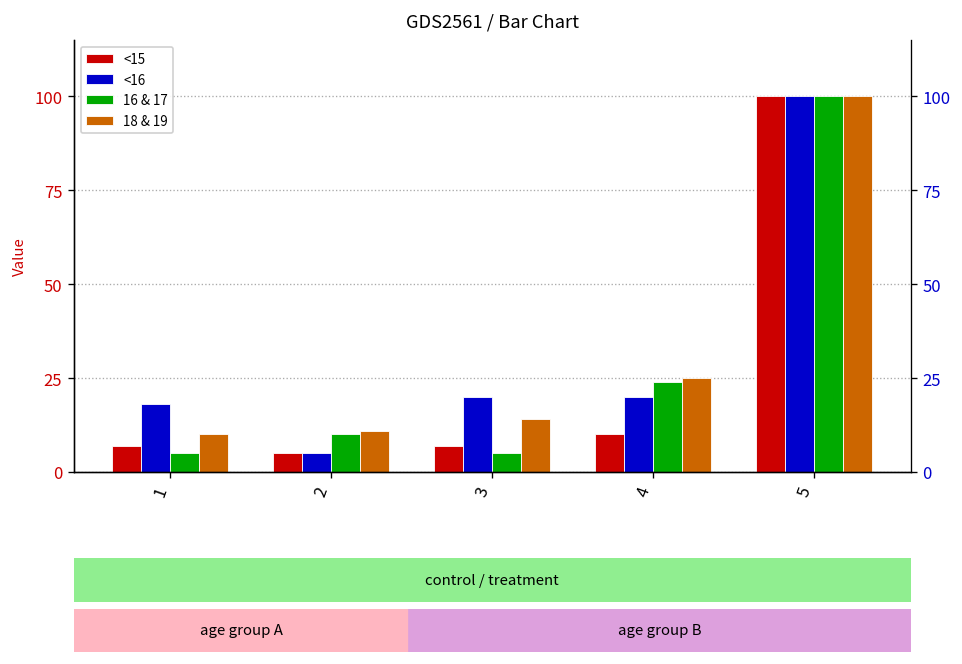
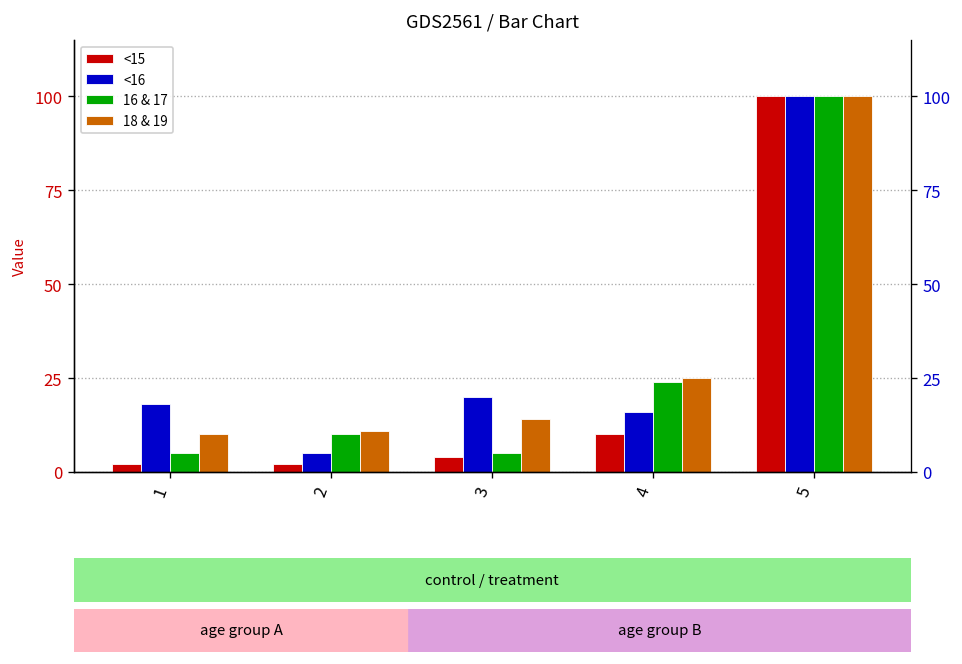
  {
    "<15": {
-     "1": 7,
-     "2": 5,
-     "3": 7,
+     "1": 2,
+     "2": 2,
+     "3": 4,
      "4": 10,
      "5": 100
    },
    "<16": {
      "1": 18,
      "2": 5,
      "3": 20,
-     "4": 20,
+     "4": 16,
      "5": 100
    },
    "16 & 17": {
      "1": 5,
      "2": 10,
      "3": 5,
      "4": 24,
      "5": 100
    },
    "18 & 19": {
      "1": 10,
      "2": 11,
      "3": 14,
      "4": 25,
      "5": 100
    }
  }
